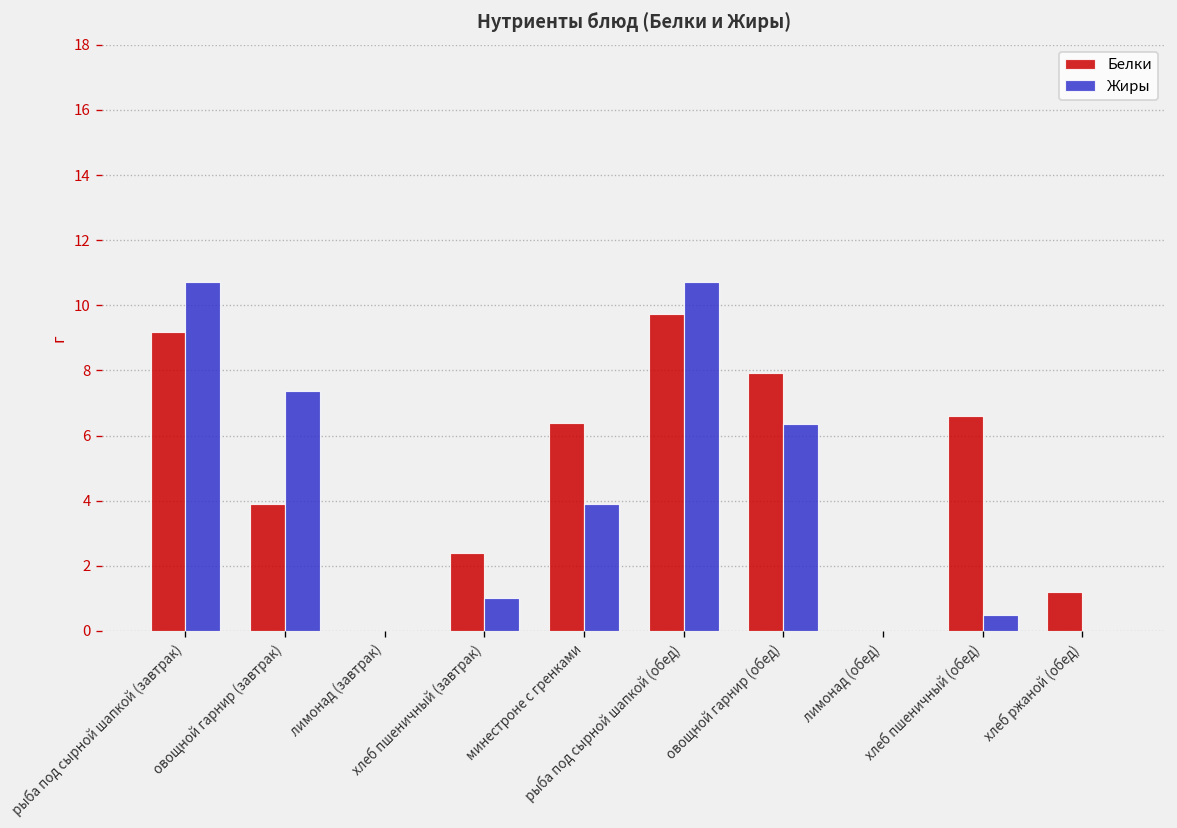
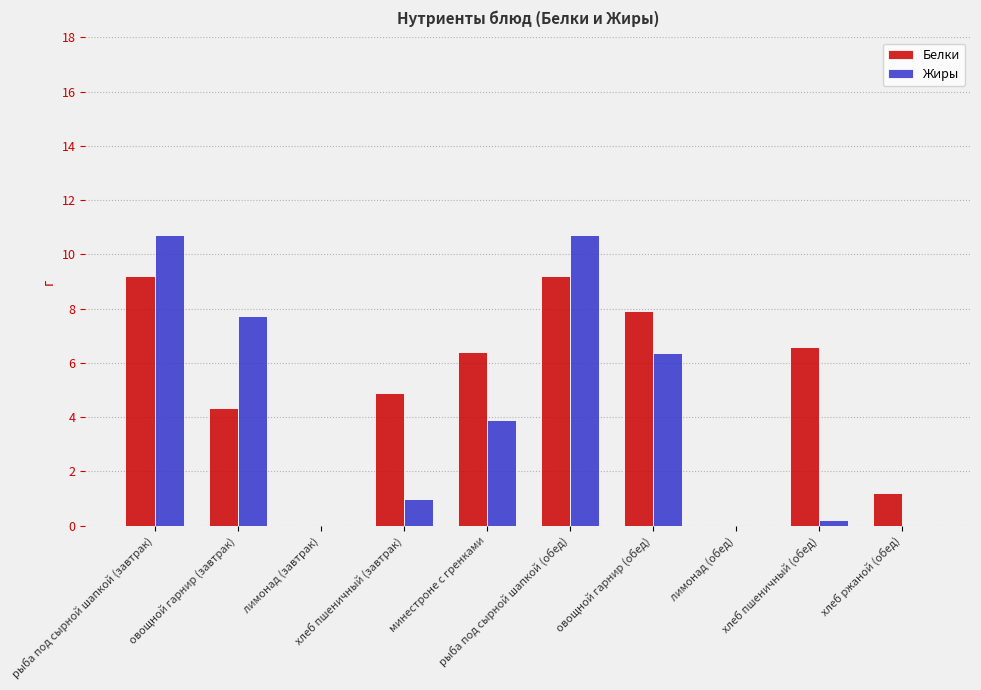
  {
    "Белки": {
      "рыба под сырной шапкой (завтрак)": 9.2,
-     "овощной гарнир (завтрак)": 3.9,
+     "овощной гарнир (завтрак)": 4.4,
      "лимонад (завтрак)": 0.0,
-     "хлеб пшеничный (завтрак)": 2.4,
+     "хлеб пшеничный (завтрак)": 4.9,
      "минестроне с гренками": 6.4,
-     "рыба под сырной шапкой (обед)": 9.7,
+     "рыба под сырной шапкой (обед)": 9.2,
      "овощной гарнир (обед)": 7.9,
      "лимонад (обед)": 0.0,
      "хлеб пшеничный (обед)": 6.6,
      "хлеб ржаной (обед)": 1.2
    },
    "Жиры": {
      "рыба под сырной шапкой (завтрак)": 10.7,
-     "овощной гарнир (завтрак)": 7.4,
+     "овощной гарнир (завтрак)": 7.7,
      "лимонад (завтрак)": 0.0,
      "хлеб пшеничный (завтрак)": 1.0,
      "минестроне с гренками": 3.9,
      "рыба под сырной шапкой (обед)": 10.7,
      "овощной гарнир (обед)": 6.4,
      "лимонад (обед)": 0.0,
-     "хлеб пшеничный (обед)": 0.5,
+     "хлеб пшеничный (обед)": 0.2,
      "хлеб ржаной (обед)": 0.0
    }
  }
